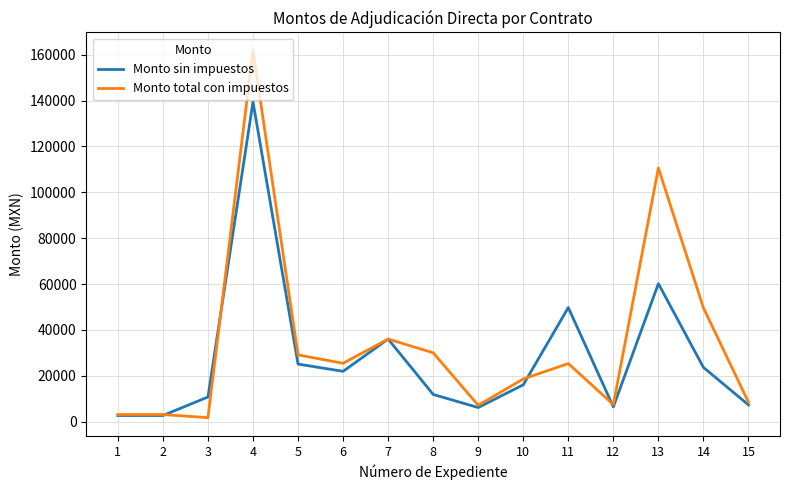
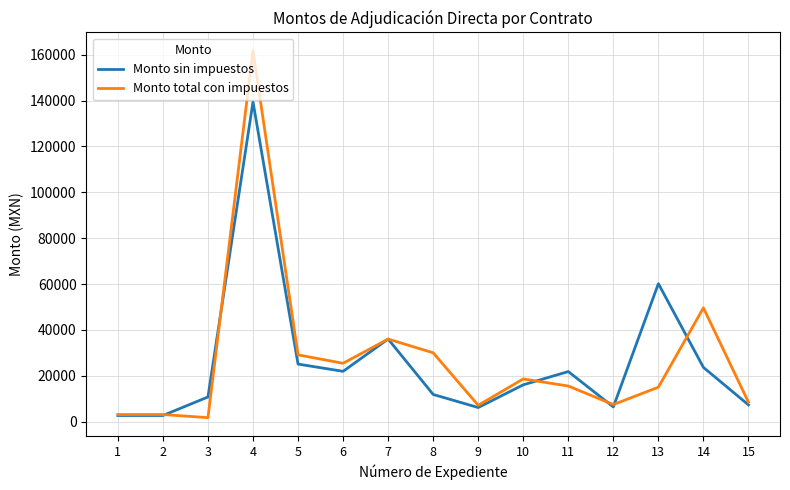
  {
    "Monto sin impuestos": {
      "3": 11000,
      "4": 139000,
      "5": 25000,
      "6": 22000,
      "8": 12000,
      "10": 16000,
-     "11": 50000,
+     "11": 22000,
      "13": 60000,
      "14": 24000,
      "15": 7000
    },
    "Monto total con impuestos": {
      "3": 2000,
      "5": 29000,
      "6": 25000,
      "8": 30000,
      "10": 19000,
-     "11": 25000,
-     "13": 111000,
+     "11": 16000,
+     "13": 15000,
      "14": 50000,
      "15": 8000
    }
  }
